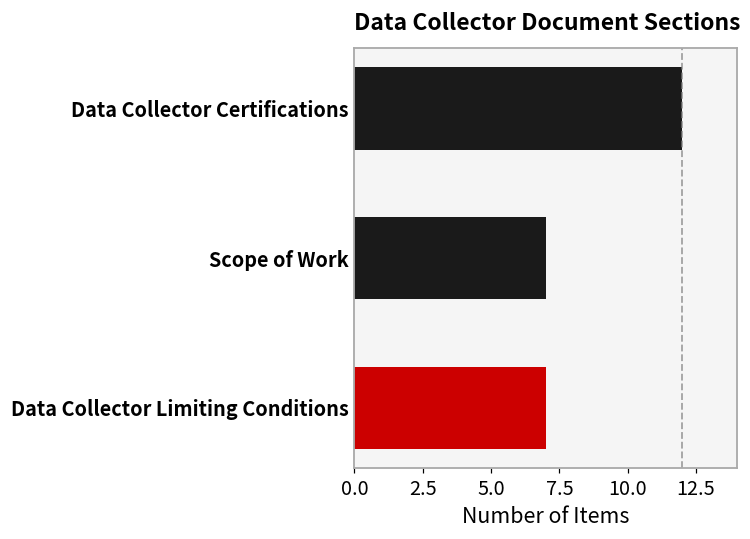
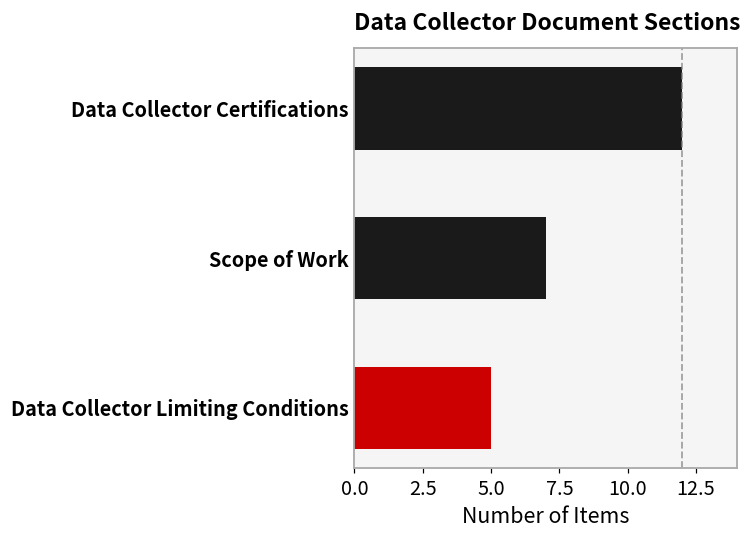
  {
    "Data Collector Certifications": 12,
    "Scope of Work": 7,
-   "Data Collector Limiting Conditions": 7
+   "Data Collector Limiting Conditions": 5
  }
